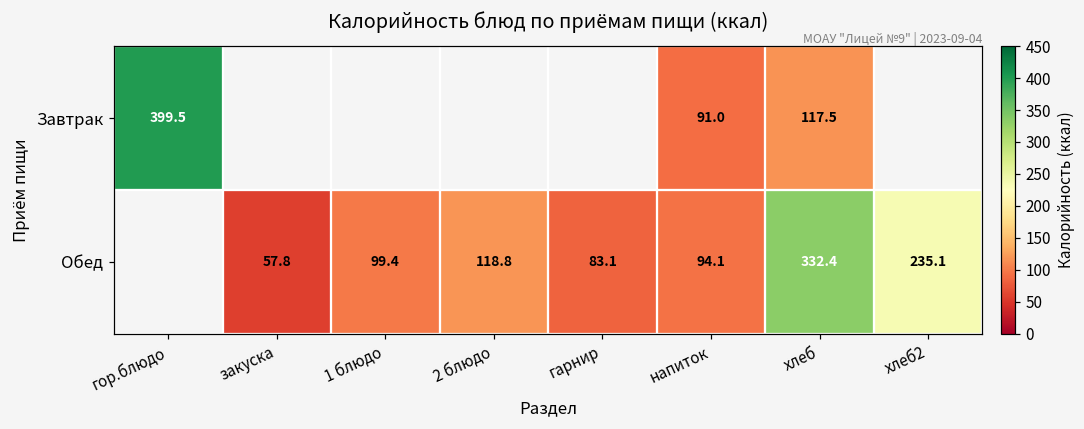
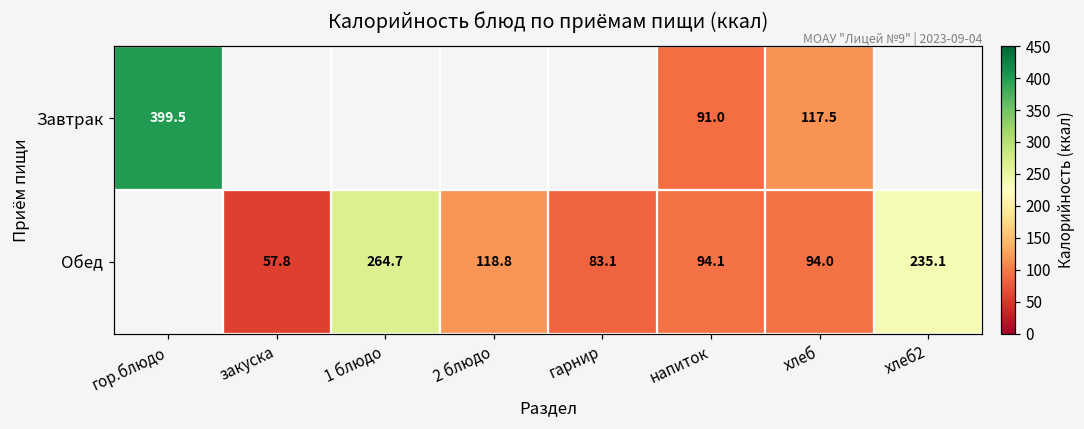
  {
    "Завтрак": {
      "гор.блюдо": 399.5,
      "напиток": 91.0,
      "хлеб": 117.5
    },
    "Обед": {
      "закуска": 57.8,
-     "1 блюдо": 99.4,
+     "1 блюдо": 264.7,
      "2 блюдо": 118.8,
      "гарнир": 83.1,
      "напиток": 94.1,
-     "хлеб": 332.4,
+     "хлеб": 94.0,
      "хлеб2": 235.1
    }
  }
